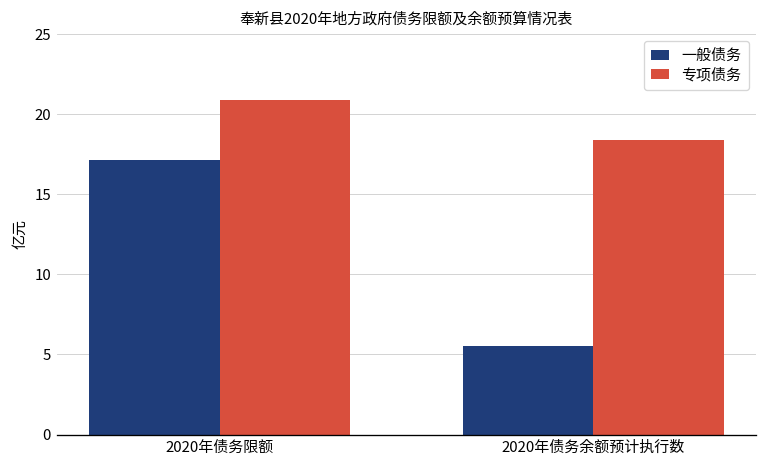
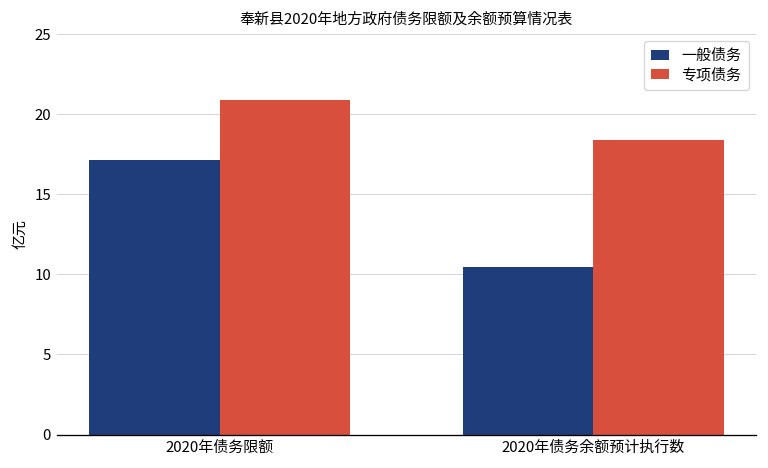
  {
    "一般债务": {
      "2020年债务限额": 17.1,
-     "2020年债务余额预计执行数": 5.5
+     "2020年债务余额预计执行数": 10.5
    },
    "专项债务": {
      "2020年债务限额": 20.9,
      "2020年债务余额预计执行数": 18.4
    }
  }
